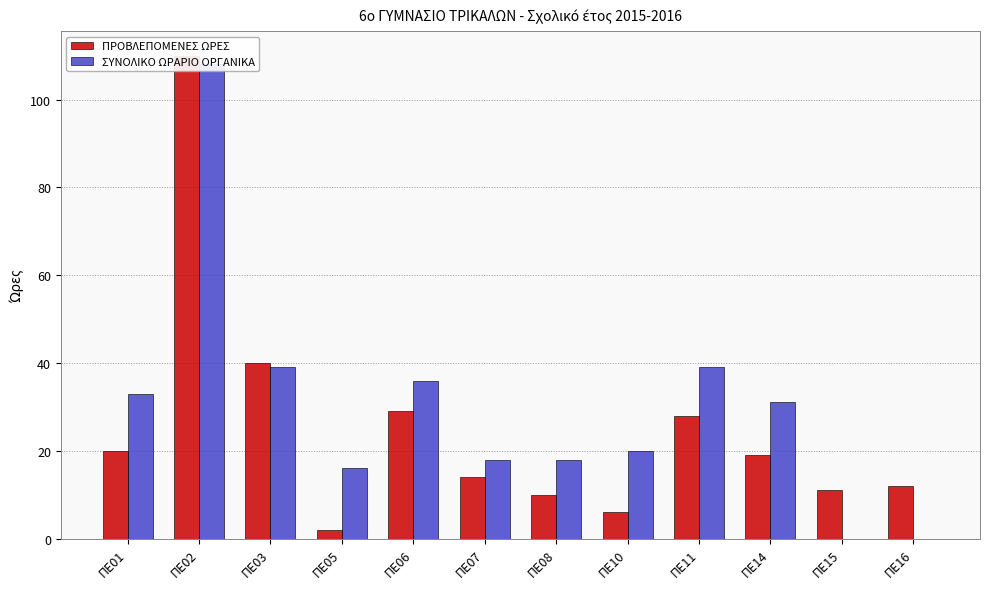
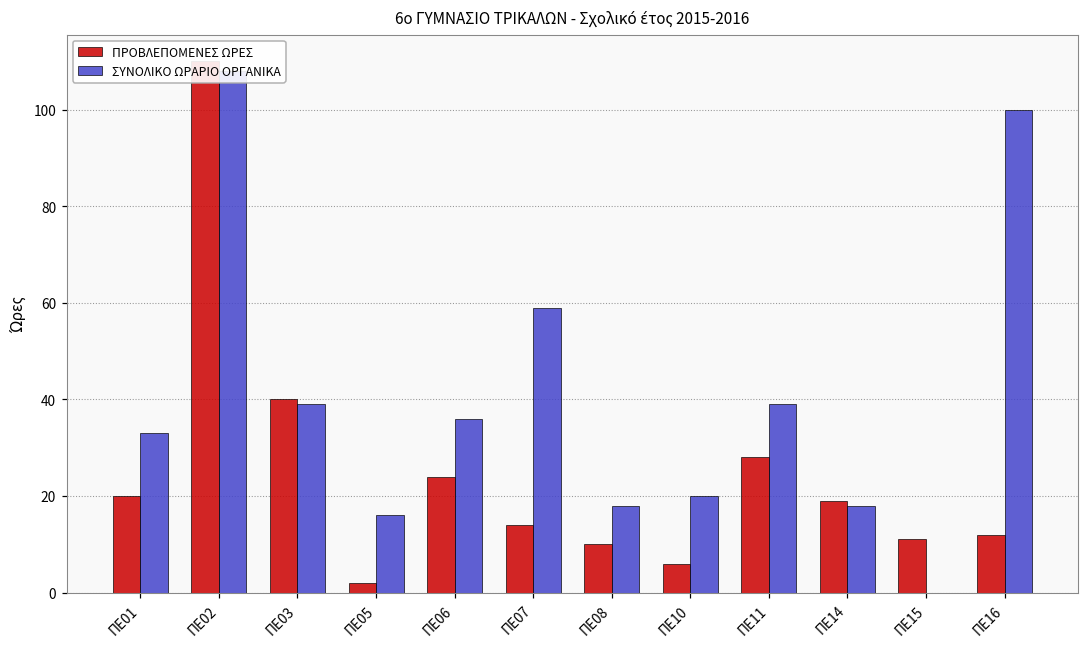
  {
    "ΠΡΟΒΛΕΠΟΜΕΝΕΣ ΩΡΕΣ": {
      "ΠΕ01": 20,
      "ΠΕ03": 40,
      "ΠΕ05": 2,
-     "ΠΕ06": 29,
+     "ΠΕ06": 24,
      "ΠΕ07": 14,
      "ΠΕ08": 10,
      "ΠΕ10": 6,
      "ΠΕ11": 28,
      "ΠΕ14": 19,
      "ΠΕ15": 11,
      "ΠΕ16": 12
    },
    "ΣΥΝΟΛΙΚΟ ΩΡΑΡΙΟ ΟΡΓΑΝΙΚΑ": {
      "ΠΕ01": 33,
      "ΠΕ03": 39,
      "ΠΕ05": 16,
      "ΠΕ06": 36,
-     "ΠΕ07": 18,
+     "ΠΕ07": 59,
      "ΠΕ08": 18,
      "ΠΕ10": 20,
      "ΠΕ11": 39,
-     "ΠΕ14": 31,
+     "ΠΕ14": 18,
      "ΠΕ15": 0,
-     "ΠΕ16": 0
+     "ΠΕ16": 100
    }
  }
